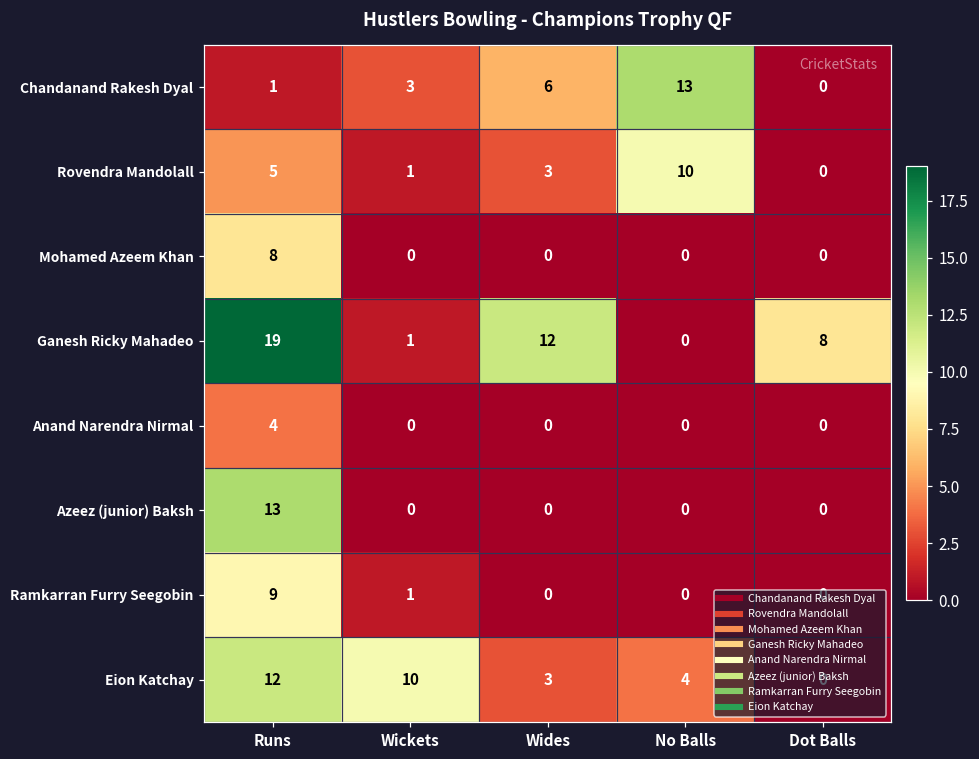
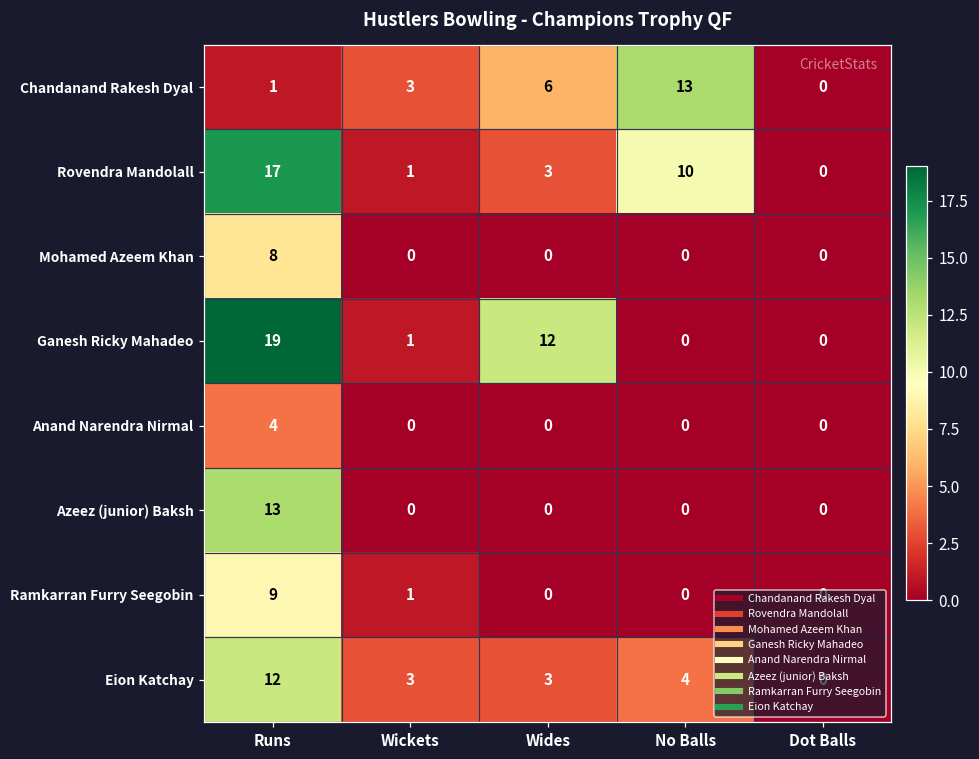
  {
    "Chandanand Rakesh Dyal": {
      "Runs": 1,
      "Wickets": 3,
      "Wides": 6,
      "No Balls": 13
    },
    "Rovendra Mandolall": {
-     "Runs": 5,
+     "Runs": 17,
      "Wickets": 1,
      "Wides": 3,
      "No Balls": 10,
      "Dot Balls": 0
    },
    "Mohamed Azeem Khan": {
      "Runs": 8,
      "Wickets": 0,
      "Wides": 0,
      "No Balls": 0,
      "Dot Balls": 0
    },
    "Ganesh Ricky Mahadeo": {
      "Runs": 19,
      "Wickets": 1,
      "Wides": 12,
      "No Balls": 0,
-     "Dot Balls": 8
+     "Dot Balls": 0
    },
    "Anand Narendra Nirmal": {
      "Runs": 4,
      "Wickets": 0,
      "Wides": 0,
      "No Balls": 0,
      "Dot Balls": 0
    },
    "Azeez (junior) Baksh": {
      "Runs": 13,
      "Wickets": 0,
      "Wides": 0,
      "No Balls": 0,
      "Dot Balls": 0
    },
    "Ramkarran Furry Seegobin": {
      "Runs": 9,
      "Wickets": 1,
      "Wides": 0,
      "No Balls": 0
    },
    "Eion Katchay": {
      "Runs": 12,
-     "Wickets": 10,
+     "Wickets": 3,
      "Wides": 3,
      "No Balls": 4
    }
  }
